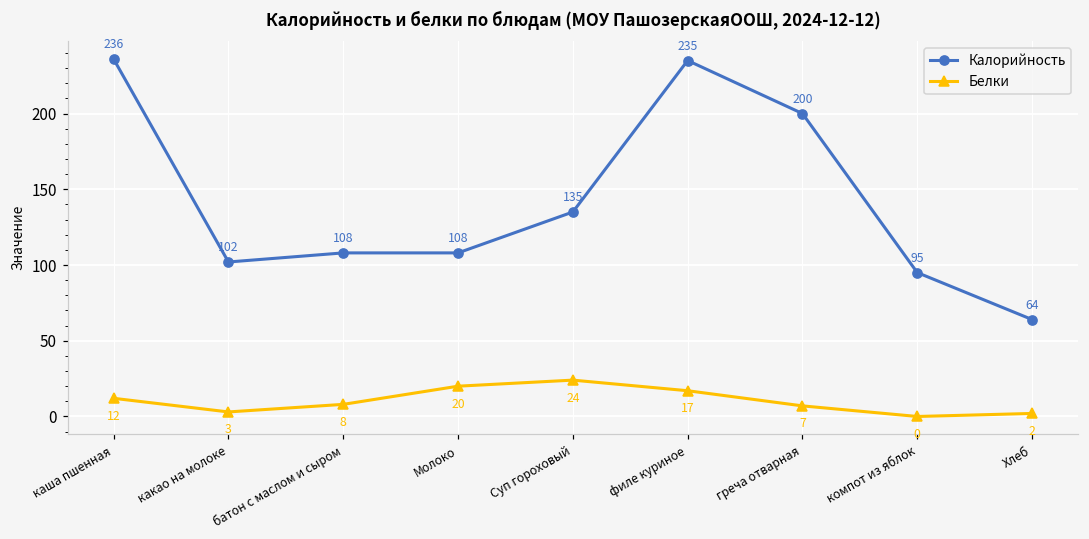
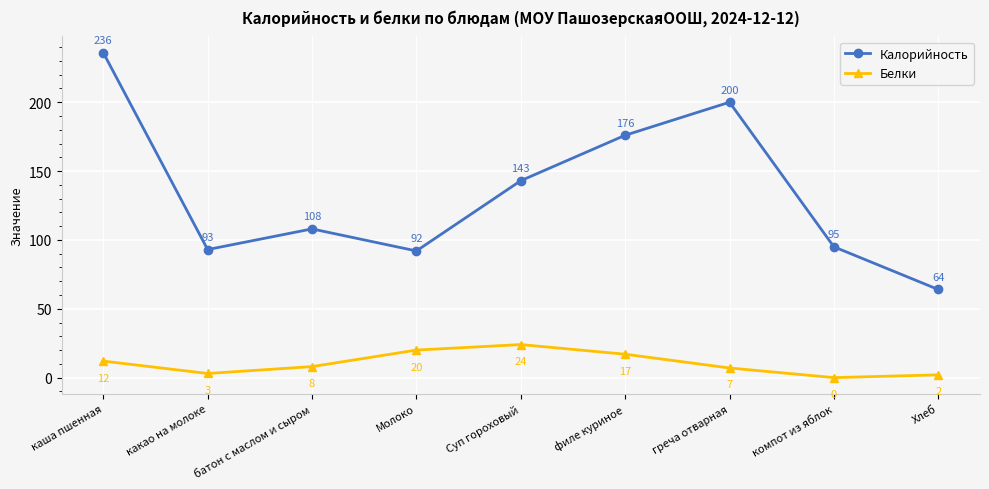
  {
    "Калорийность": {
      "каша пшенная": 236,
-     "какао на молоке": 102,
+     "какао на молоке": 93,
      "батон с маслом и сыром": 108,
-     "Молоко": 108,
-     "Суп гороховый": 135,
-     "филе куриное": 235,
+     "Молоко": 92,
+     "Суп гороховый": 143,
+     "филе куриное": 176,
      "греча отварная": 200,
      "компот из яблок": 95,
      "Хлеб": 64
    },
    "Белки": {
      "каша пшенная": 12,
      "какао на молоке": 3,
      "батон с маслом и сыром": 8,
      "Молоко": 20,
      "Суп гороховый": 24,
      "филе куриное": 17,
      "греча отварная": 7,
      "компот из яблок": 0,
      "Хлеб": 2
    }
  }
